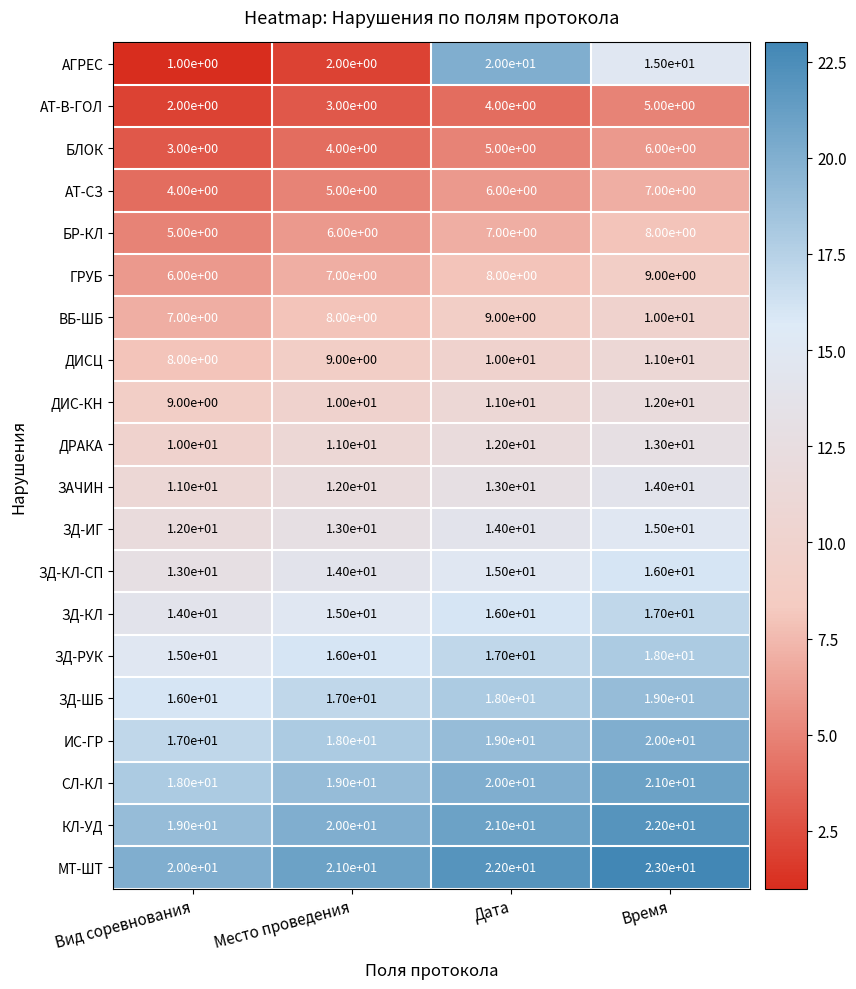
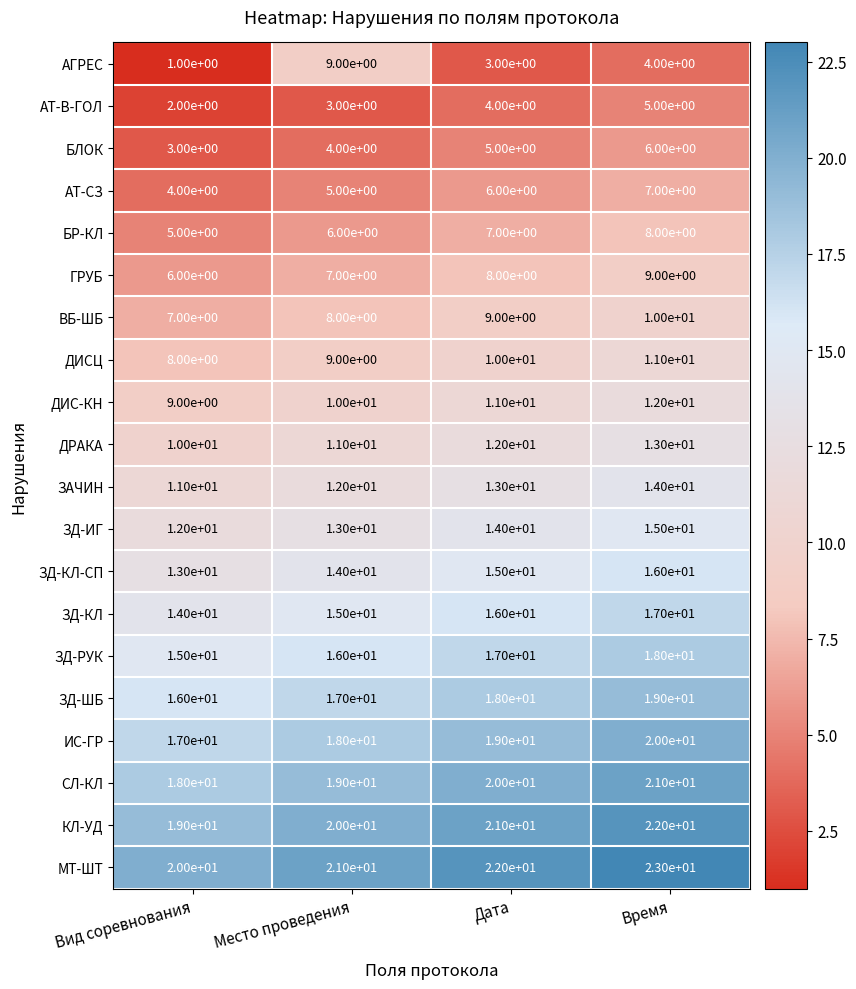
  {
    "АГРЕС": {
      "Вид соревнования": "1.00e+00",
-     "Место проведения": "2.00e+00",
-     "Дата": "2.00e+01",
-     "Время": "1.50e+01"
+     "Место проведения": "9.00e+00",
+     "Дата": "3.00e+00",
+     "Время": "4.00e+00"
    },
    "АТ-В-ГОЛ": {
      "Вид соревнования": "2.00e+00",
      "Место проведения": "3.00e+00",
      "Дата": "4.00e+00",
      "Время": "5.00e+00"
    },
    "БЛОК": {
      "Вид соревнования": "3.00e+00",
      "Место проведения": "4.00e+00",
      "Дата": "5.00e+00",
      "Время": "6.00e+00"
    },
    "АТ-СЗ": {
      "Вид соревнования": "4.00e+00",
      "Место проведения": "5.00e+00",
      "Дата": "6.00e+00",
      "Время": "7.00e+00"
    },
    "БР-КЛ": {
      "Вид соревнования": "5.00e+00",
      "Место проведения": "6.00e+00",
      "Дата": "7.00e+00",
      "Время": "8.00e+00"
    },
    "ГРУБ": {
      "Вид соревнования": "6.00e+00",
      "Место проведения": "7.00e+00",
      "Дата": "8.00e+00",
      "Время": "9.00e+00"
    },
    "ВБ-ШБ": {
      "Вид соревнования": "7.00e+00",
      "Место проведения": "8.00e+00",
      "Дата": "9.00e+00",
      "Время": "1.00e+01"
    },
    "ДИСЦ": {
      "Вид соревнования": "8.00e+00",
      "Место проведения": "9.00e+00",
      "Дата": "1.00e+01",
      "Время": "1.10e+01"
    },
    "ДИС-КН": {
      "Вид соревнования": "9.00e+00",
      "Место проведения": "1.00e+01",
      "Дата": "1.10e+01",
      "Время": "1.20e+01"
    },
    "ДРАКА": {
      "Вид соревнования": "1.00e+01",
      "Место проведения": "1.10e+01",
      "Дата": "1.20e+01",
      "Время": "1.30e+01"
    },
    "ЗАЧИН": {
      "Вид соревнования": "1.10e+01",
      "Место проведения": "1.20e+01",
      "Дата": "1.30e+01",
      "Время": "1.40e+01"
    },
    "ЗД-ИГ": {
      "Вид соревнования": "1.20e+01",
      "Место проведения": "1.30e+01",
      "Дата": "1.40e+01",
      "Время": "1.50e+01"
    },
    "ЗД-КЛ-СП": {
      "Вид соревнования": "1.30e+01",
      "Место проведения": "1.40e+01",
      "Дата": "1.50e+01",
      "Время": "1.60e+01"
    },
    "ЗД-КЛ": {
      "Вид соревнования": "1.40e+01",
      "Место проведения": "1.50e+01",
      "Дата": "1.60e+01",
      "Время": "1.70e+01"
    },
    "ЗД-РУК": {
      "Вид соревнования": "1.50e+01",
      "Место проведения": "1.60e+01",
      "Дата": "1.70e+01",
      "Время": "1.80e+01"
    },
    "ЗД-ШБ": {
      "Вид соревнования": "1.60e+01",
      "Место проведения": "1.70e+01",
      "Дата": "1.80e+01",
      "Время": "1.90e+01"
    },
    "ИС-ГР": {
      "Вид соревнования": "1.70e+01",
      "Место проведения": "1.80e+01",
      "Дата": "1.90e+01",
      "Время": "2.00e+01"
    },
    "СЛ-КЛ": {
      "Вид соревнования": "1.80e+01",
      "Место проведения": "1.90e+01",
      "Дата": "2.00e+01",
      "Время": "2.10e+01"
    },
    "КЛ-УД": {
      "Вид соревнования": "1.90e+01",
      "Место проведения": "2.00e+01",
      "Дата": "2.10e+01",
      "Время": "2.20e+01"
    },
    "МТ-ШТ": {
      "Вид соревнования": "2.00e+01",
      "Место проведения": "2.10e+01",
      "Дата": "2.20e+01",
      "Время": "2.30e+01"
    }
  }
